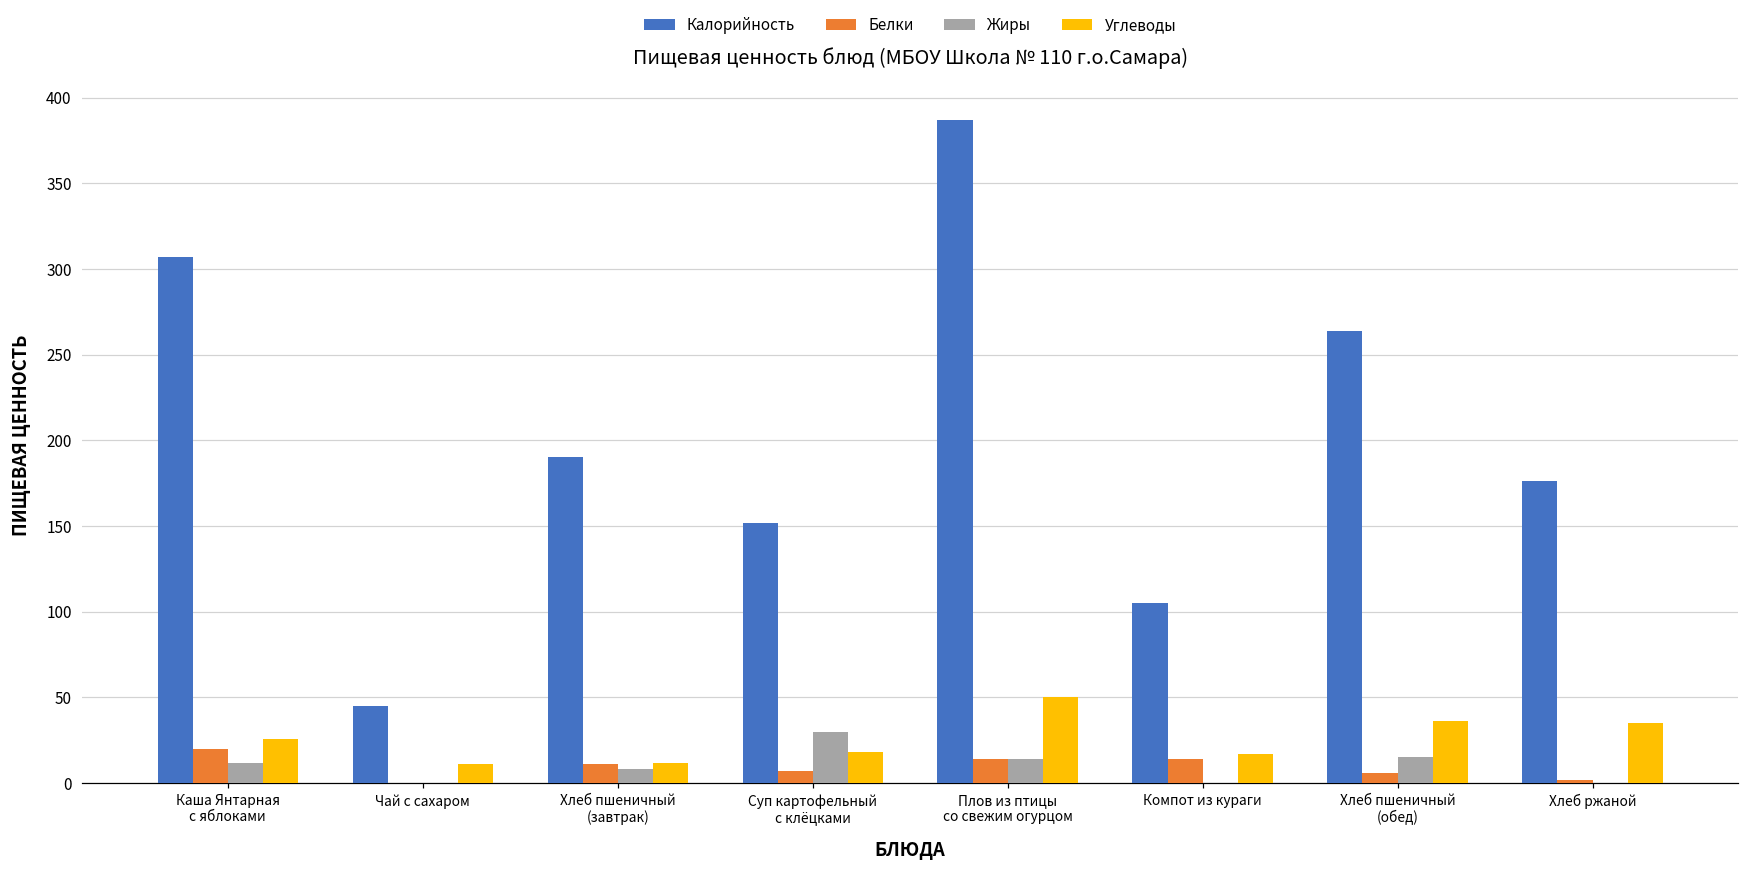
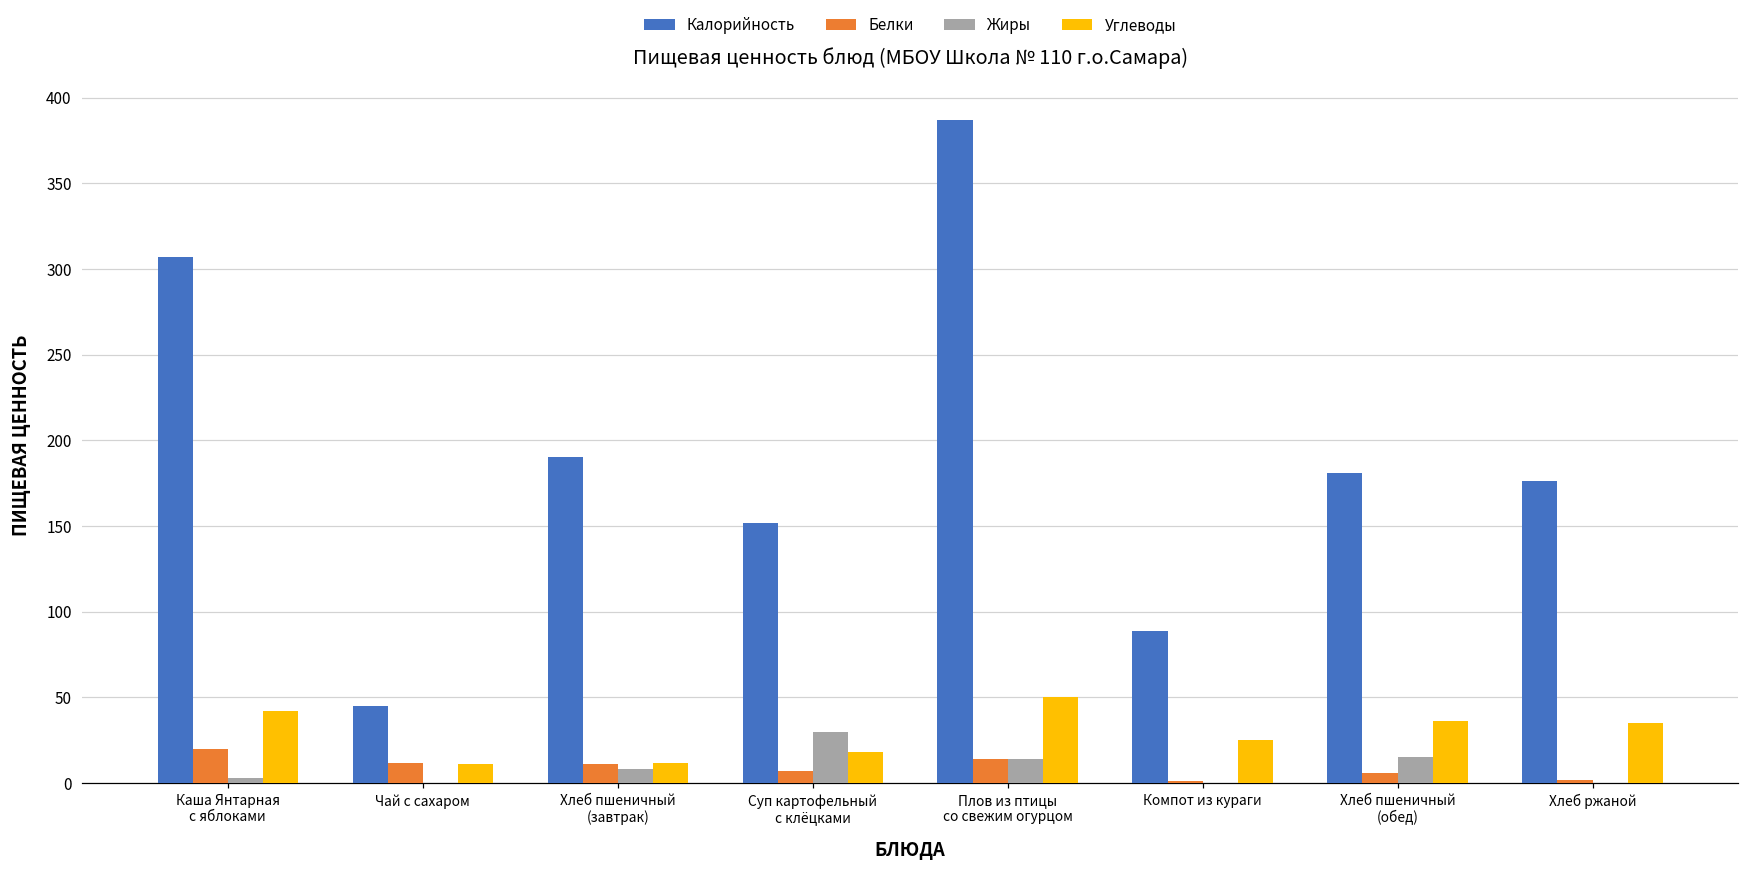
  {
    "Калорийность": {
      "Каша Янтарная с яблоками": 307,
      "Чай с сахаром": 45,
      "Хлеб пшеничный (завтрак)": 190,
      "Суп картофельный с клёцками": 152,
      "Плов из птицы со свежим огурцом": 387,
-     "Компот из кураги": 105,
-     "Хлеб пшеничный (обед)": 264,
+     "Компот из кураги": 89,
+     "Хлеб пшеничный (обед)": 181,
      "Хлеб ржаной": 176
    },
    "Белки": {
      "Каша Янтарная с яблоками": 20,
-     "Чай с сахаром": 0,
+     "Чай с сахаром": 12,
      "Хлеб пшеничный (завтрак)": 11,
      "Суп картофельный с клёцками": 7,
      "Плов из птицы со свежим огурцом": 14,
-     "Компот из кураги": 14,
+     "Компот из кураги": 1,
      "Хлеб пшеничный (обед)": 6,
      "Хлеб ржаной": 2
    },
    "Жиры": {
-     "Каша Янтарная с яблоками": 12,
+     "Каша Янтарная с яблоками": 3,
      "Чай с сахаром": 0,
      "Хлеб пшеничный (завтрак)": 8,
      "Суп картофельный с клёцками": 30,
      "Плов из птицы со свежим огурцом": 14,
      "Компот из кураги": 0,
      "Хлеб пшеничный (обед)": 15,
      "Хлеб ржаной": 0
    },
    "Углеводы": {
-     "Каша Янтарная с яблоками": 26,
+     "Каша Янтарная с яблоками": 42,
      "Чай с сахаром": 11,
      "Хлеб пшеничный (завтрак)": 12,
      "Суп картофельный с клёцками": 18,
      "Плов из птицы со свежим огурцом": 50,
-     "Компот из кураги": 17,
+     "Компот из кураги": 25,
      "Хлеб пшеничный (обед)": 36,
      "Хлеб ржаной": 35
    }
  }
